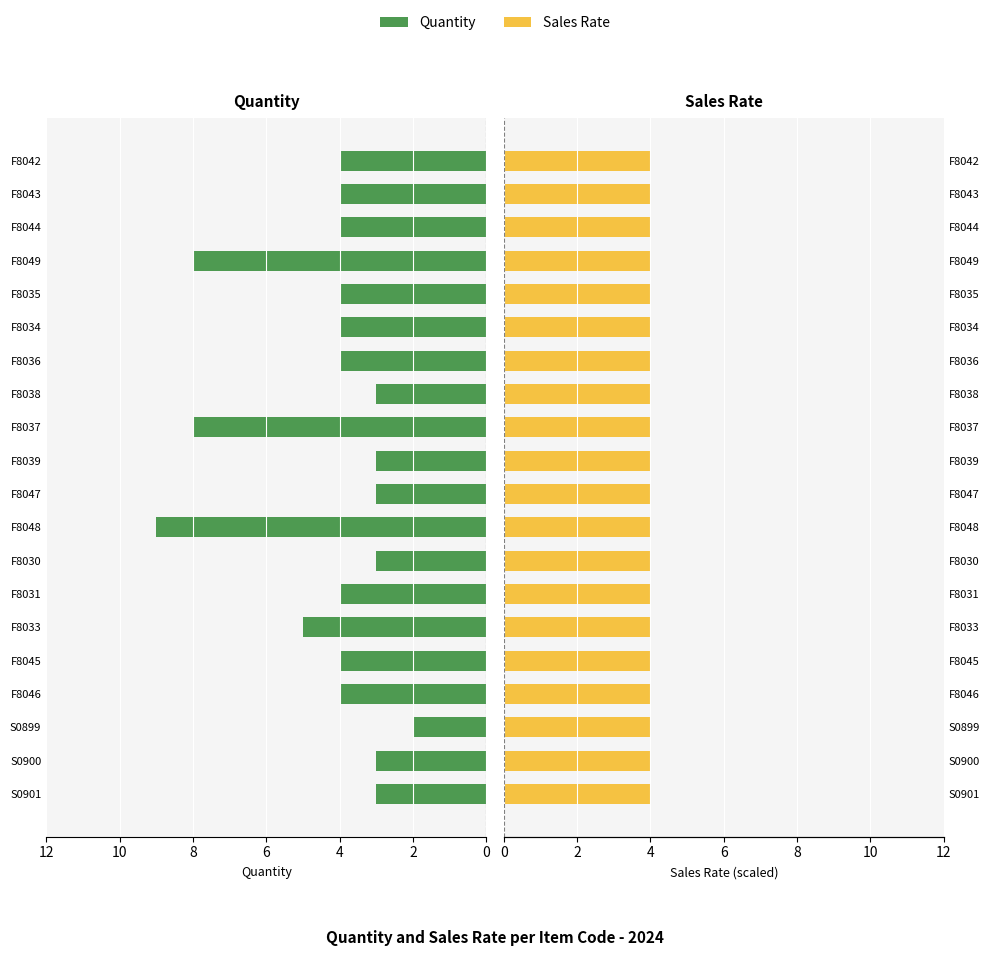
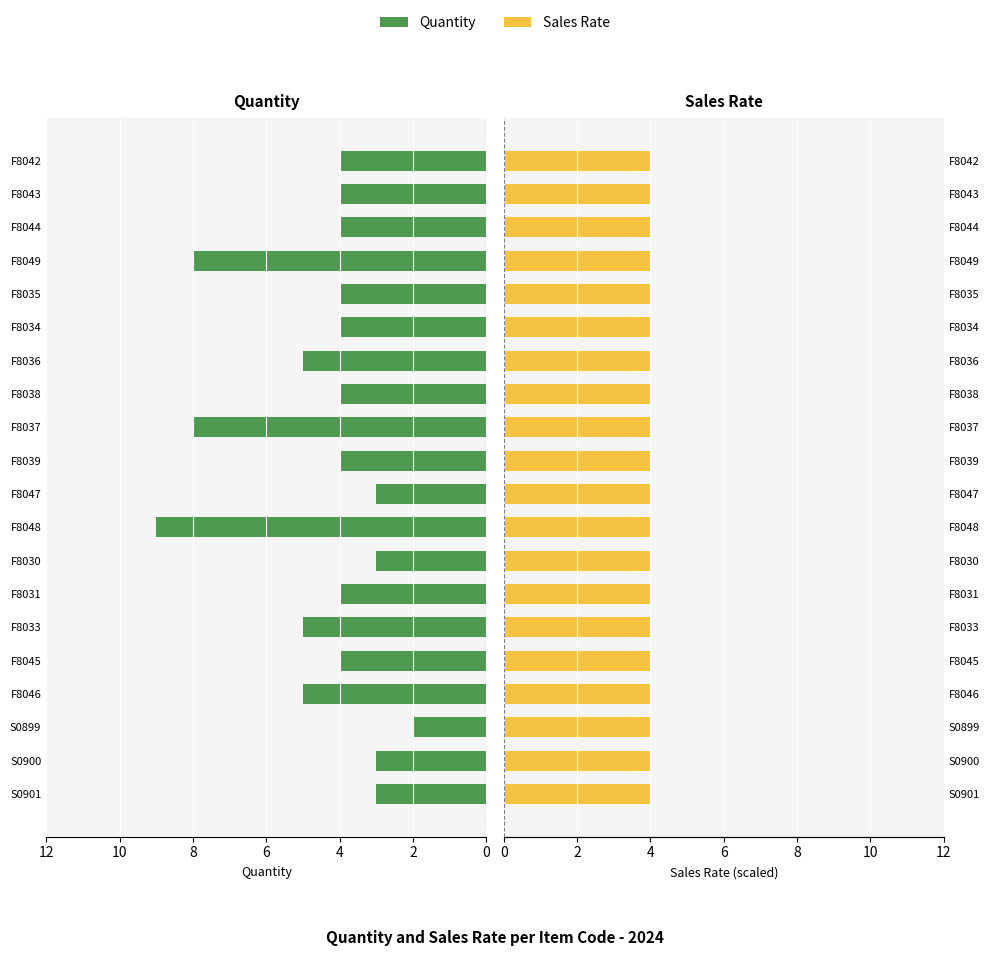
  {
    "Quantity": {
      "F8042": 4,
      "F8043": 4,
      "F8044": 4,
      "F8049": 8,
      "F8035": 4,
      "F8034": 4,
-     "F8036": 4,
-     "F8038": 3,
+     "F8036": 5,
+     "F8038": 4,
      "F8037": 8,
-     "F8039": 3,
+     "F8039": 4,
      "F8047": 3,
      "F8048": 9,
      "F8030": 3,
      "F8031": 4,
      "F8033": 5,
      "F8045": 4,
-     "F8046": 4,
+     "F8046": 5,
      "S0899": 2,
      "S0900": 3,
      "S0901": 3
    },
    "Sales Rate": {
      "F8042": 4.0,
      "F8043": 4.0,
      "F8044": 4.0,
      "F8049": 4.0,
      "F8035": 4.0,
      "F8034": 4.0,
      "F8036": 4.0,
      "F8038": 4.0,
      "F8037": 4.0,
      "F8039": 4.0,
      "F8047": 4.0,
      "F8048": 4.0,
      "F8030": 4.0,
      "F8031": 4.0,
      "F8033": 4.0,
      "F8045": 4.0,
      "F8046": 4.0,
      "S0899": 4.0,
      "S0900": 4.0,
      "S0901": 4.0
    }
  }
